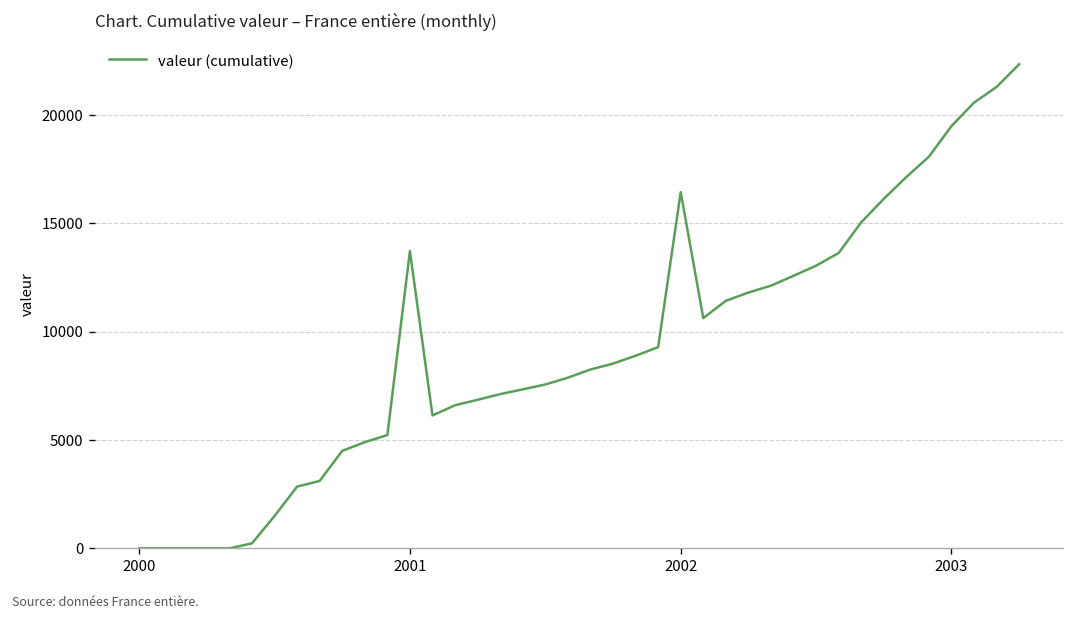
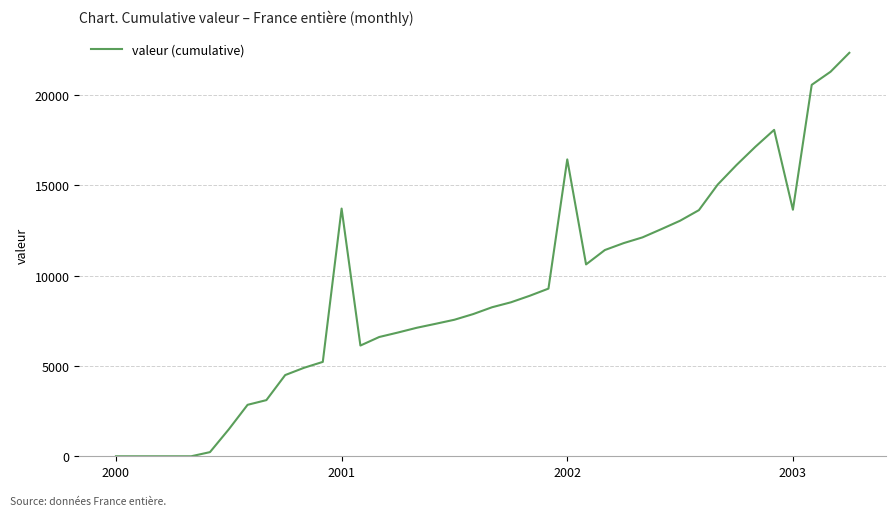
  {
    "2000": 0,
    "2001": 13700,
    "2002": 16400,
-   "2003": 19500
+   "2003": 13600
  }
